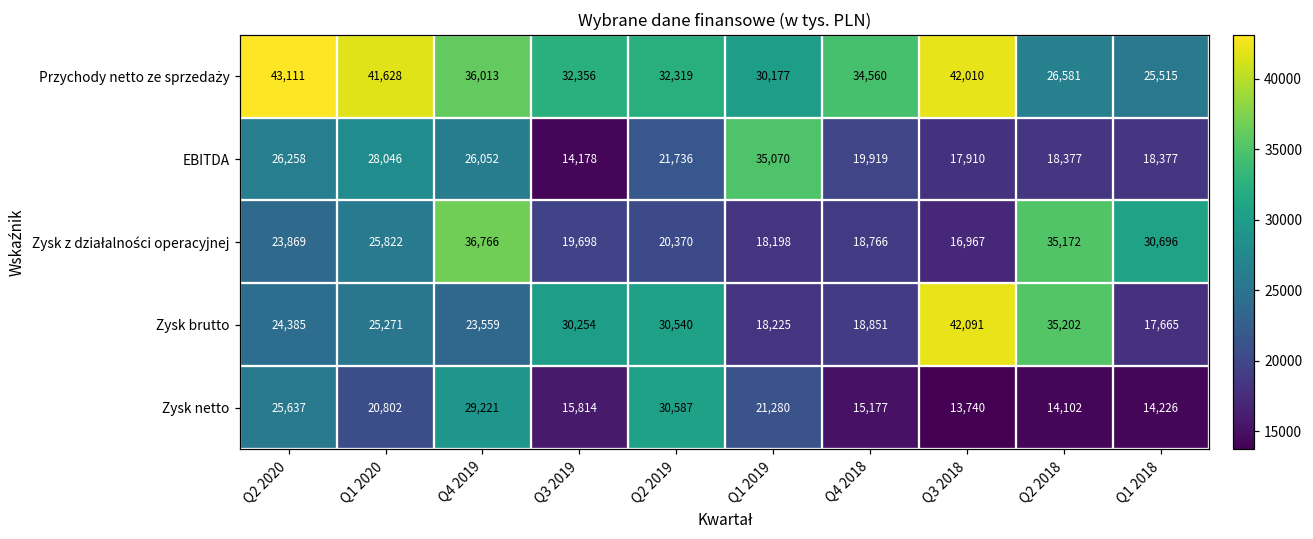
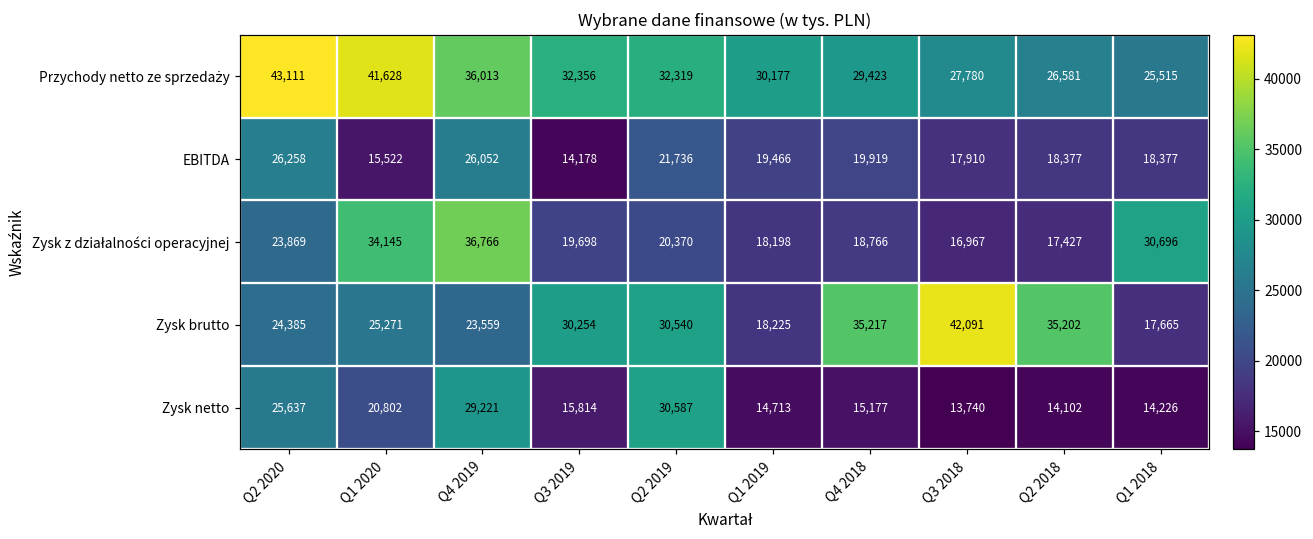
  {
    "Przychody netto ze sprzedaży": {
      "Q2 2020": "43,111",
      "Q1 2020": "41,628",
      "Q4 2019": "36,013",
      "Q3 2019": "32,356",
      "Q2 2019": "32,319",
      "Q1 2019": "30,177",
-     "Q4 2018": "34,560",
-     "Q3 2018": "42,010",
+     "Q4 2018": "29,423",
+     "Q3 2018": "27,780",
      "Q2 2018": "26,581",
      "Q1 2018": "25,515"
    },
    "EBITDA": {
      "Q2 2020": "26,258",
-     "Q1 2020": "28,046",
+     "Q1 2020": "15,522",
      "Q4 2019": "26,052",
      "Q3 2019": "14,178",
      "Q2 2019": "21,736",
-     "Q1 2019": "35,070",
+     "Q1 2019": "19,466",
      "Q4 2018": "19,919",
      "Q3 2018": "17,910",
      "Q2 2018": "18,377",
      "Q1 2018": "18,377"
    },
    "Zysk z działalności operacyjnej": {
      "Q2 2020": "23,869",
-     "Q1 2020": "25,822",
+     "Q1 2020": "34,145",
      "Q4 2019": "36,766",
      "Q3 2019": "19,698",
      "Q2 2019": "20,370",
      "Q1 2019": "18,198",
      "Q4 2018": "18,766",
      "Q3 2018": "16,967",
-     "Q2 2018": "35,172",
+     "Q2 2018": "17,427",
      "Q1 2018": "30,696"
    },
    "Zysk brutto": {
      "Q2 2020": "24,385",
      "Q1 2020": "25,271",
      "Q4 2019": "23,559",
      "Q3 2019": "30,254",
      "Q2 2019": "30,540",
      "Q1 2019": "18,225",
-     "Q4 2018": "18,851",
+     "Q4 2018": "35,217",
      "Q3 2018": "42,091",
      "Q2 2018": "35,202",
      "Q1 2018": "17,665"
    },
    "Zysk netto": {
      "Q2 2020": "25,637",
      "Q1 2020": "20,802",
      "Q4 2019": "29,221",
      "Q3 2019": "15,814",
      "Q2 2019": "30,587",
-     "Q1 2019": "21,280",
+     "Q1 2019": "14,713",
      "Q4 2018": "15,177",
      "Q3 2018": "13,740",
      "Q2 2018": "14,102",
      "Q1 2018": "14,226"
    }
  }
